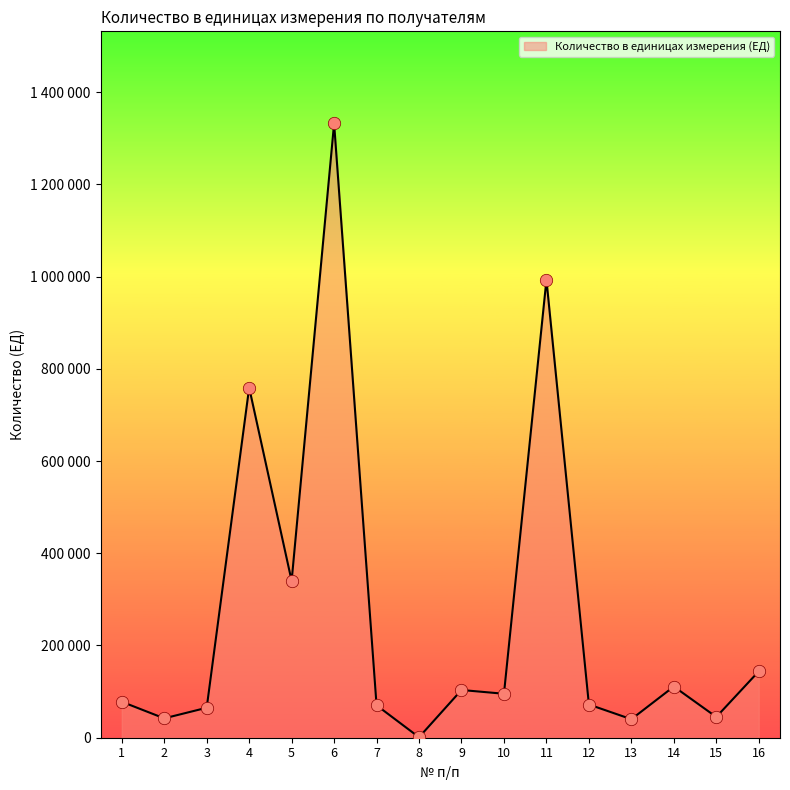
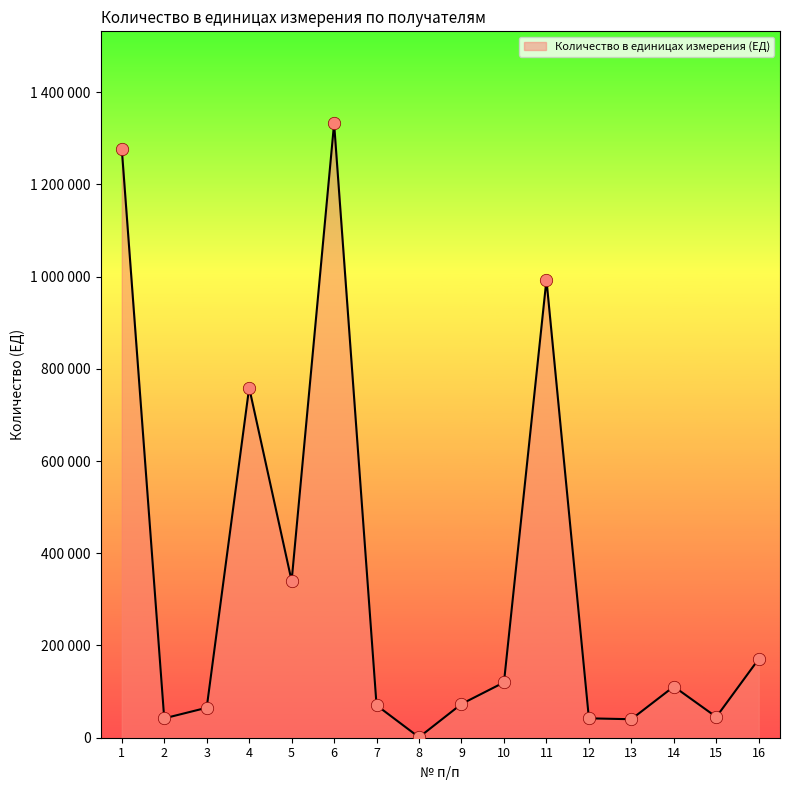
  {
-   "1": 80000,
+   "1": 1280000,
    "2": 40000,
    "3": 70000,
    "4": 760000,
    "5": 340000,
    "6": 1330000,
    "7": 70000,
    "8": 0,
-   "9": 100000,
-   "10": 100000,
+   "9": 70000,
+   "10": 120000,
    "11": 990000,
-   "12": 70000,
+   "12": 40000,
    "13": 40000,
    "14": 110000,
    "15": 50000,
-   "16": 140000
+   "16": 170000
  }
